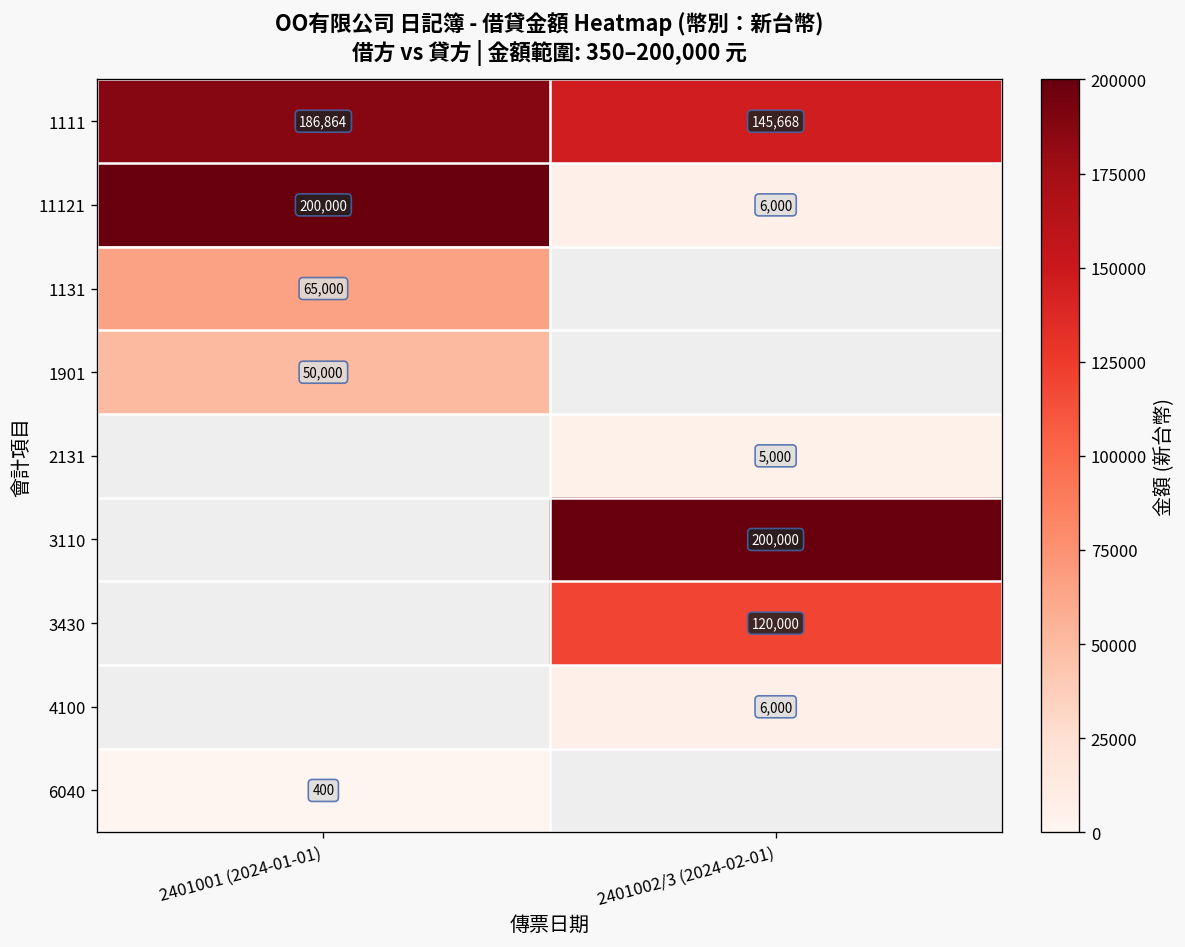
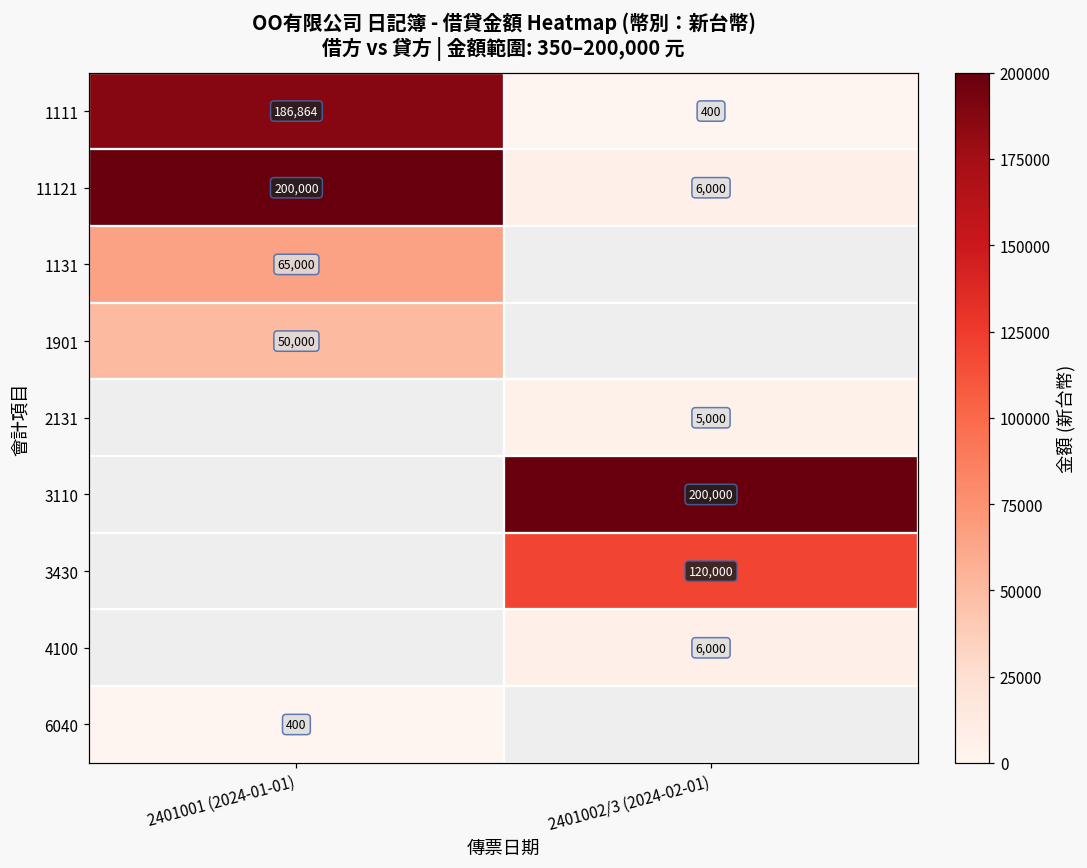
  {
    "1111": {
-     "2401002/3 (2024-02-01)": "145,668"
+     "2401002/3 (2024-02-01)": "400"
    }
  }
